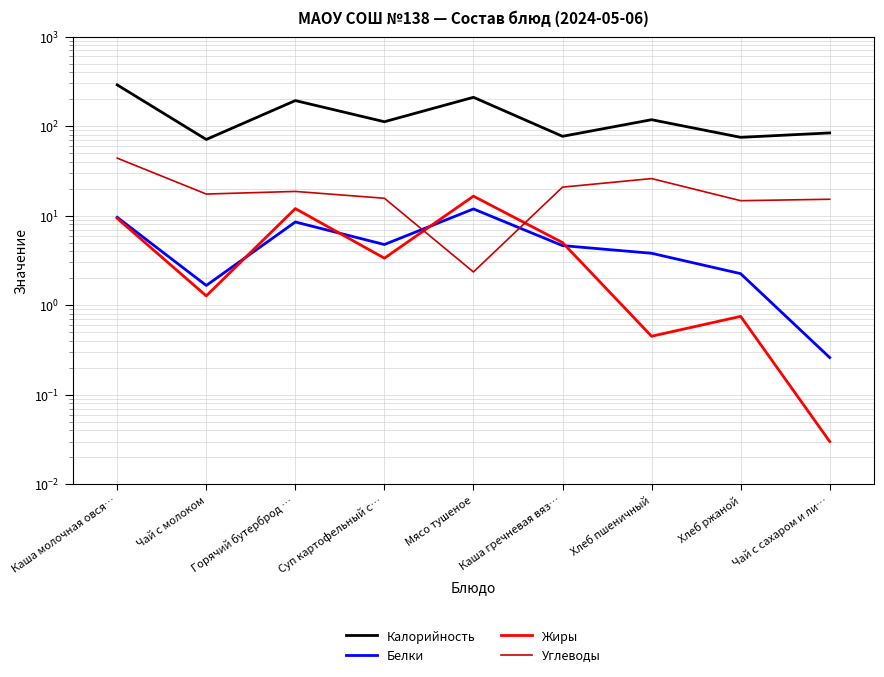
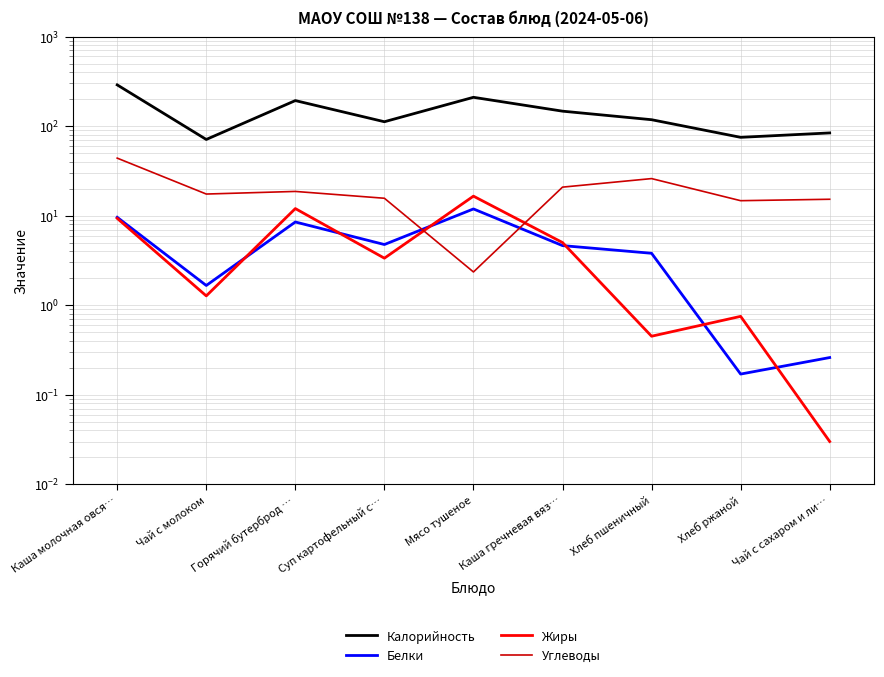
  {
    "Калорийность": {
      "Каша молочная овся…": 290,
      "Чай с молоком": 70,
      "Горячий бутерброд …": 190,
      "Суп картофельный с…": 110,
      "Мясо тушеное": 210,
-     "Каша гречневая вяз…": 80,
+     "Каша гречневая вяз…": 150,
      "Хлеб пшеничный": 120,
      "Хлеб ржаной": 80,
      "Чай с сахаром и ли…": 80
    },
    "Белки": {
      "Чай с молоком": 1.7,
      "Горячий бутерброд …": 9,
      "Суп картофельный с…": 5,
      "Мясо тушеное": 12,
      "Каша гречневая вяз…": 5,
      "Хлеб пшеничный": 3.8,
-     "Хлеб ржаной": 2.3,
+     "Хлеб ржаной": 0.17,
      "Чай с сахаром и ли…": 0.26
    }
  }
